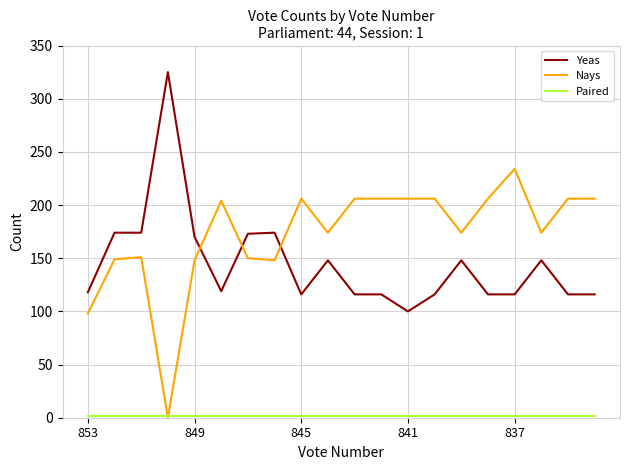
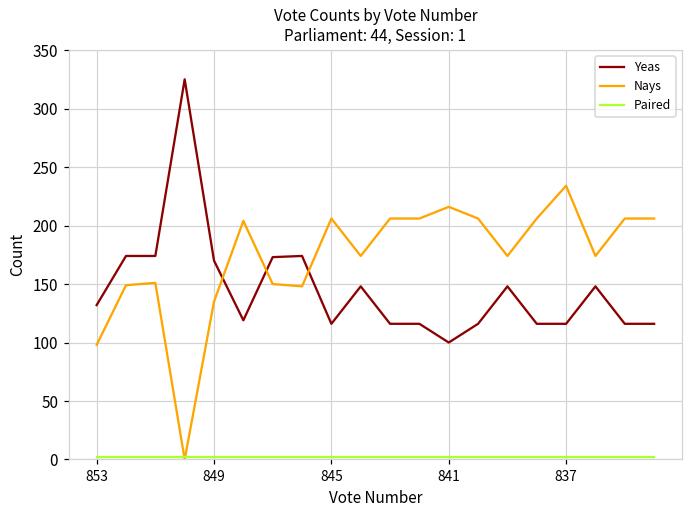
  {
    "Yeas": {
-     "853": 118,
+     "853": 132,
      "849": 170,
      "845": 116,
      "841": 100,
      "837": 116
    },
    "Nays": {
      "853": 98,
-     "849": 148,
+     "849": 135,
      "845": 206,
-     "841": 206,
+     "841": 216,
      "837": 234
    },
    "Paired": {
      "853": 2,
      "849": 2,
      "845": 2,
      "841": 2,
      "837": 2
    }
  }
